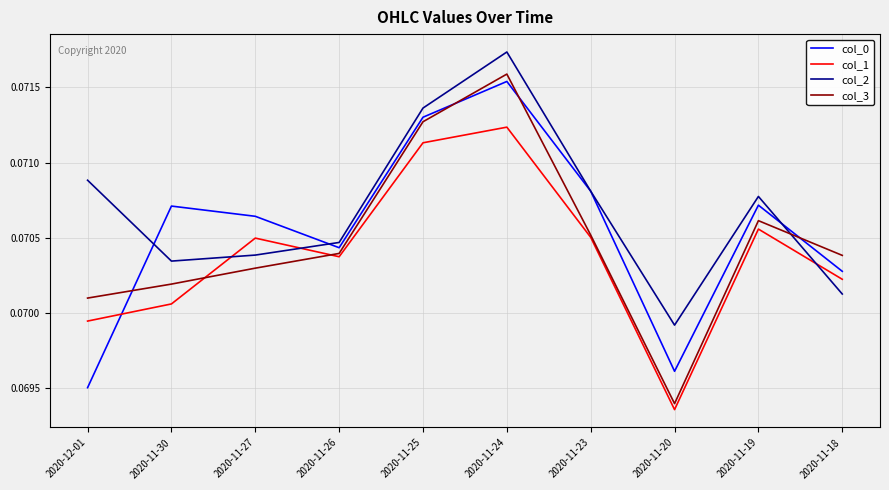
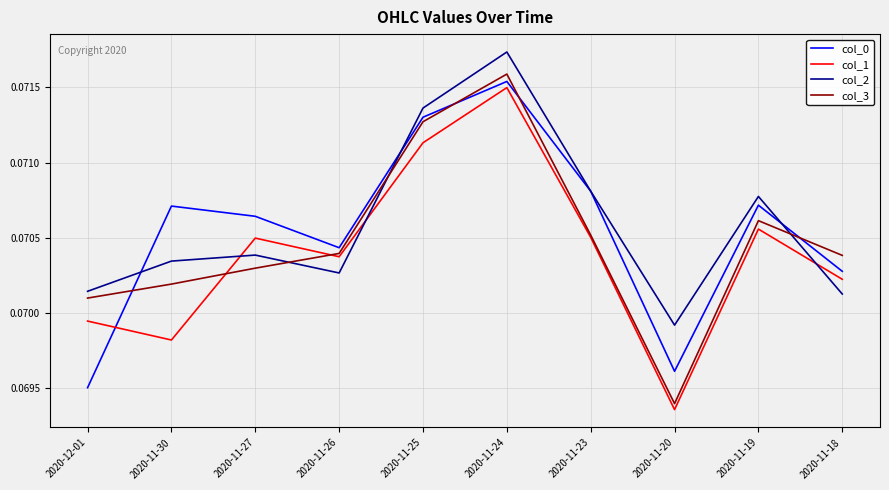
  {
    "col_0": {
      "2020-12-01": 0.06950,
      "2020-11-30": 0.07071,
      "2020-11-27": 0.07064,
      "2020-11-26": 0.07043,
      "2020-11-25": 0.07130,
      "2020-11-24": 0.07154,
      "2020-11-20": 0.06961,
      "2020-11-19": 0.07072,
      "2020-11-18": 0.07028
    },
    "col_1": {
      "2020-12-01": 0.06995,
-     "2020-11-30": 0.07006,
+     "2020-11-30": 0.06982,
      "2020-11-27": 0.07050,
      "2020-11-26": 0.07037,
      "2020-11-25": 0.07113,
-     "2020-11-24": 0.07124,
+     "2020-11-24": 0.07150,
      "2020-11-20": 0.06936,
      "2020-11-19": 0.07056,
      "2020-11-18": 0.07022
    },
    "col_2": {
-     "2020-12-01": 0.07088,
+     "2020-12-01": 0.07014,
      "2020-11-30": 0.07035,
      "2020-11-27": 0.07039,
-     "2020-11-26": 0.07047,
+     "2020-11-26": 0.07027,
      "2020-11-25": 0.07136,
      "2020-11-24": 0.07174,
      "2020-11-20": 0.06992,
      "2020-11-19": 0.07078,
      "2020-11-18": 0.07013
    },
    "col_3": {
      "2020-12-01": 0.07010,
      "2020-11-30": 0.07019,
      "2020-11-27": 0.07030,
      "2020-11-26": 0.07040,
      "2020-11-25": 0.07127,
      "2020-11-24": 0.07159,
      "2020-11-20": 0.06940,
      "2020-11-19": 0.07061,
      "2020-11-18": 0.07038
    }
  }
